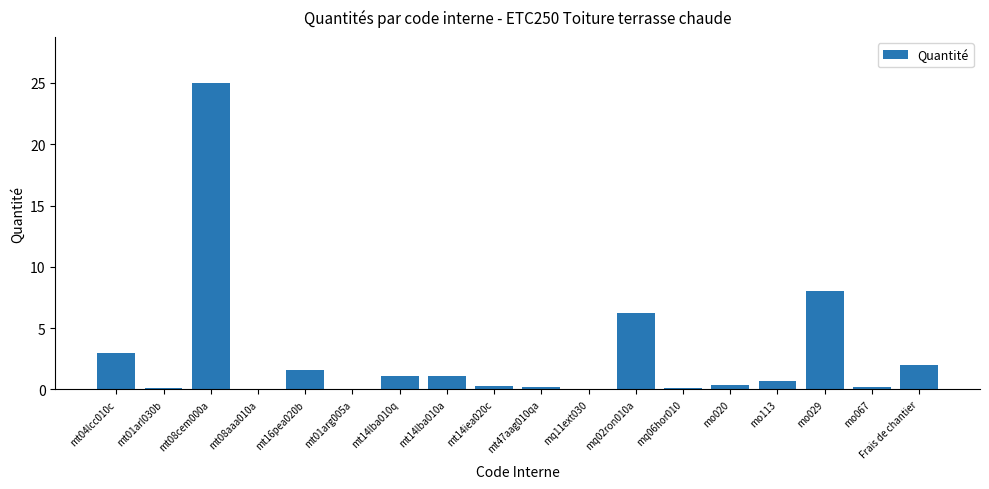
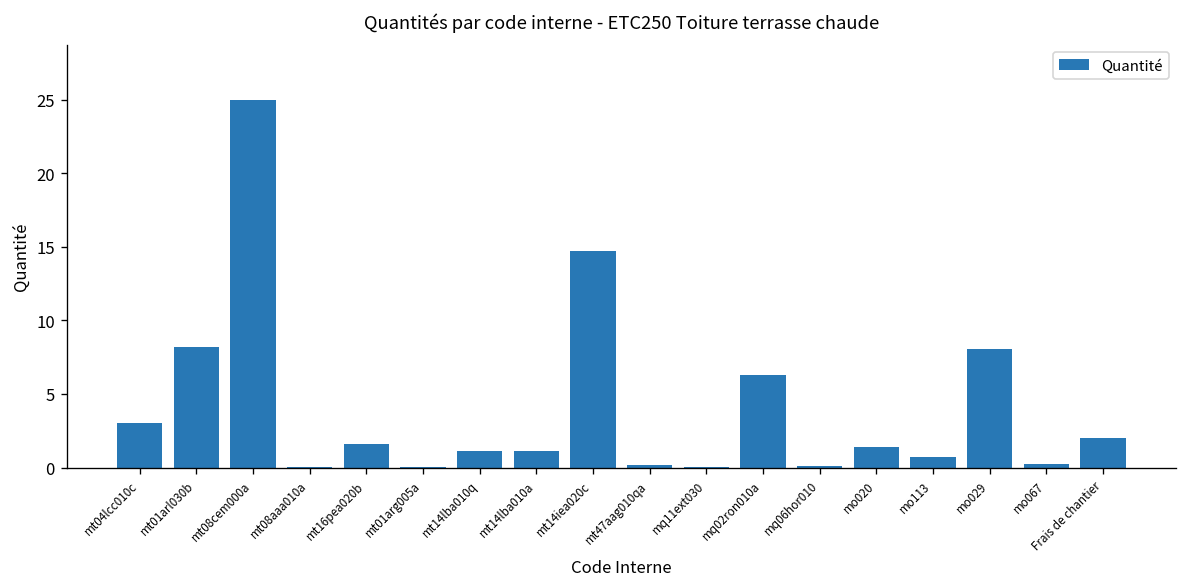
  {
    "mt04lcc010c": 3.0,
-   "mt01arl030b": 0.1,
+   "mt01arl030b": 8.2,
    "mt08cem000a": 25.0,
    "mt16pea020b": 1.6,
    "mt14lba010q": 1.1,
    "mt14lba010a": 1.1,
-   "mt14iea020c": 0.3,
+   "mt14iea020c": 14.7,
    "mq02ron010a": 6.3,
-   "mo020": 0.4,
+   "mo020": 1.4,
    "mo113": 0.7,
    "mo029": 8.1,
    "mo067": 0.2,
    "Frais de chantier": 2.0
  }
